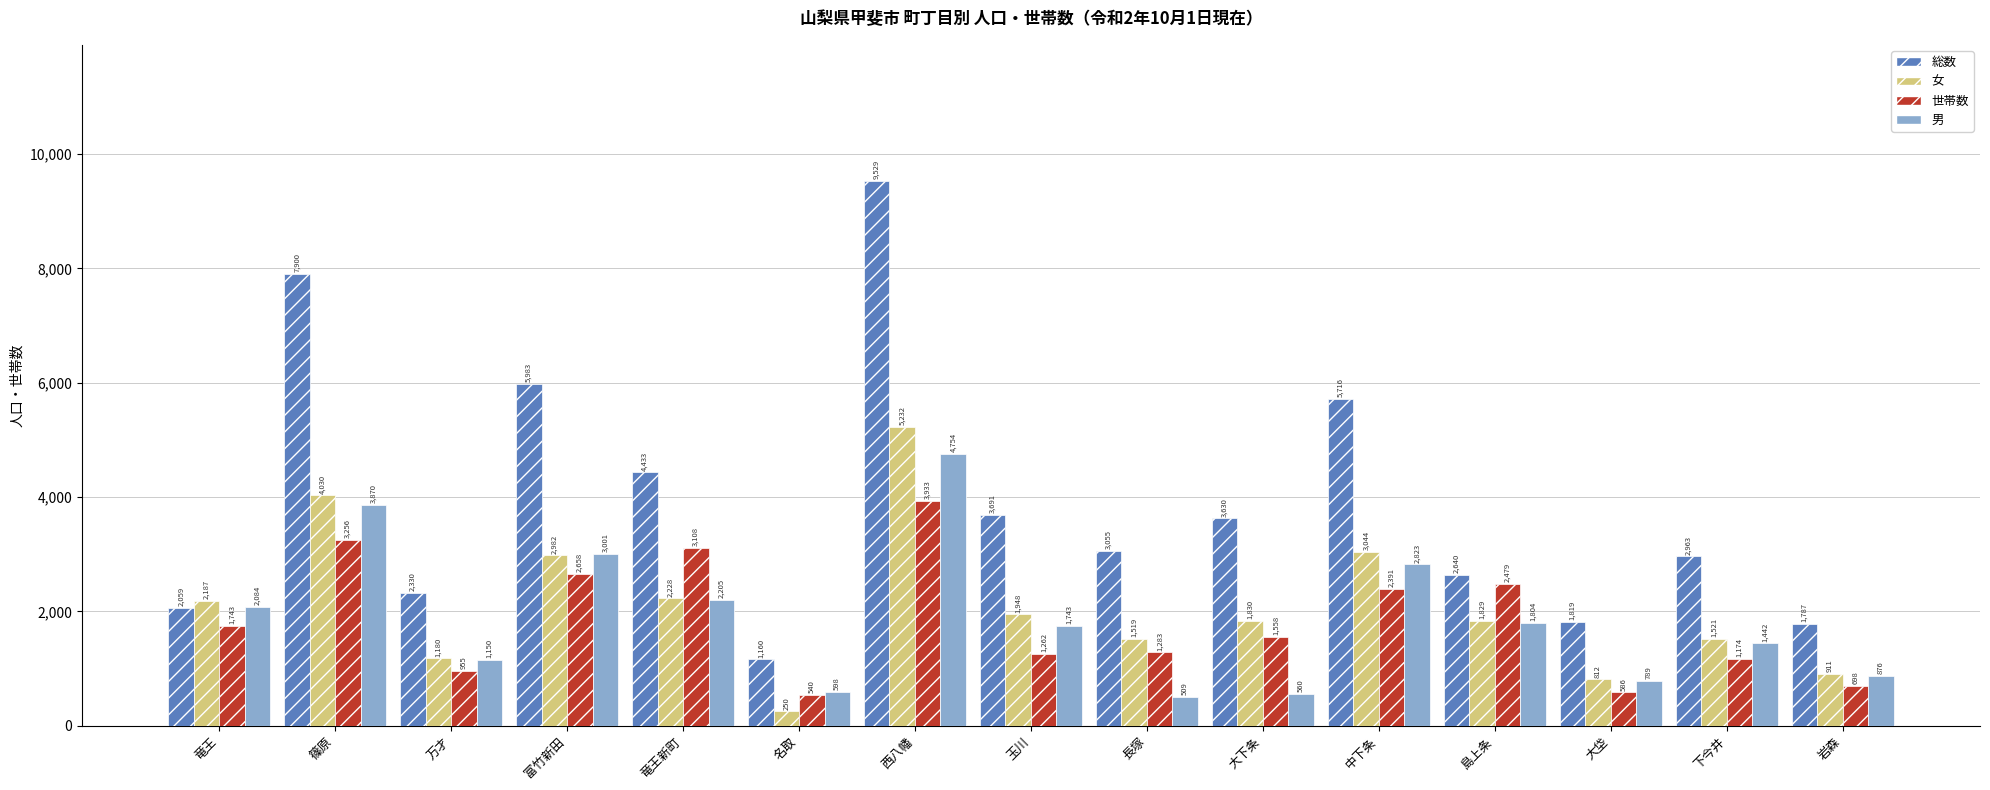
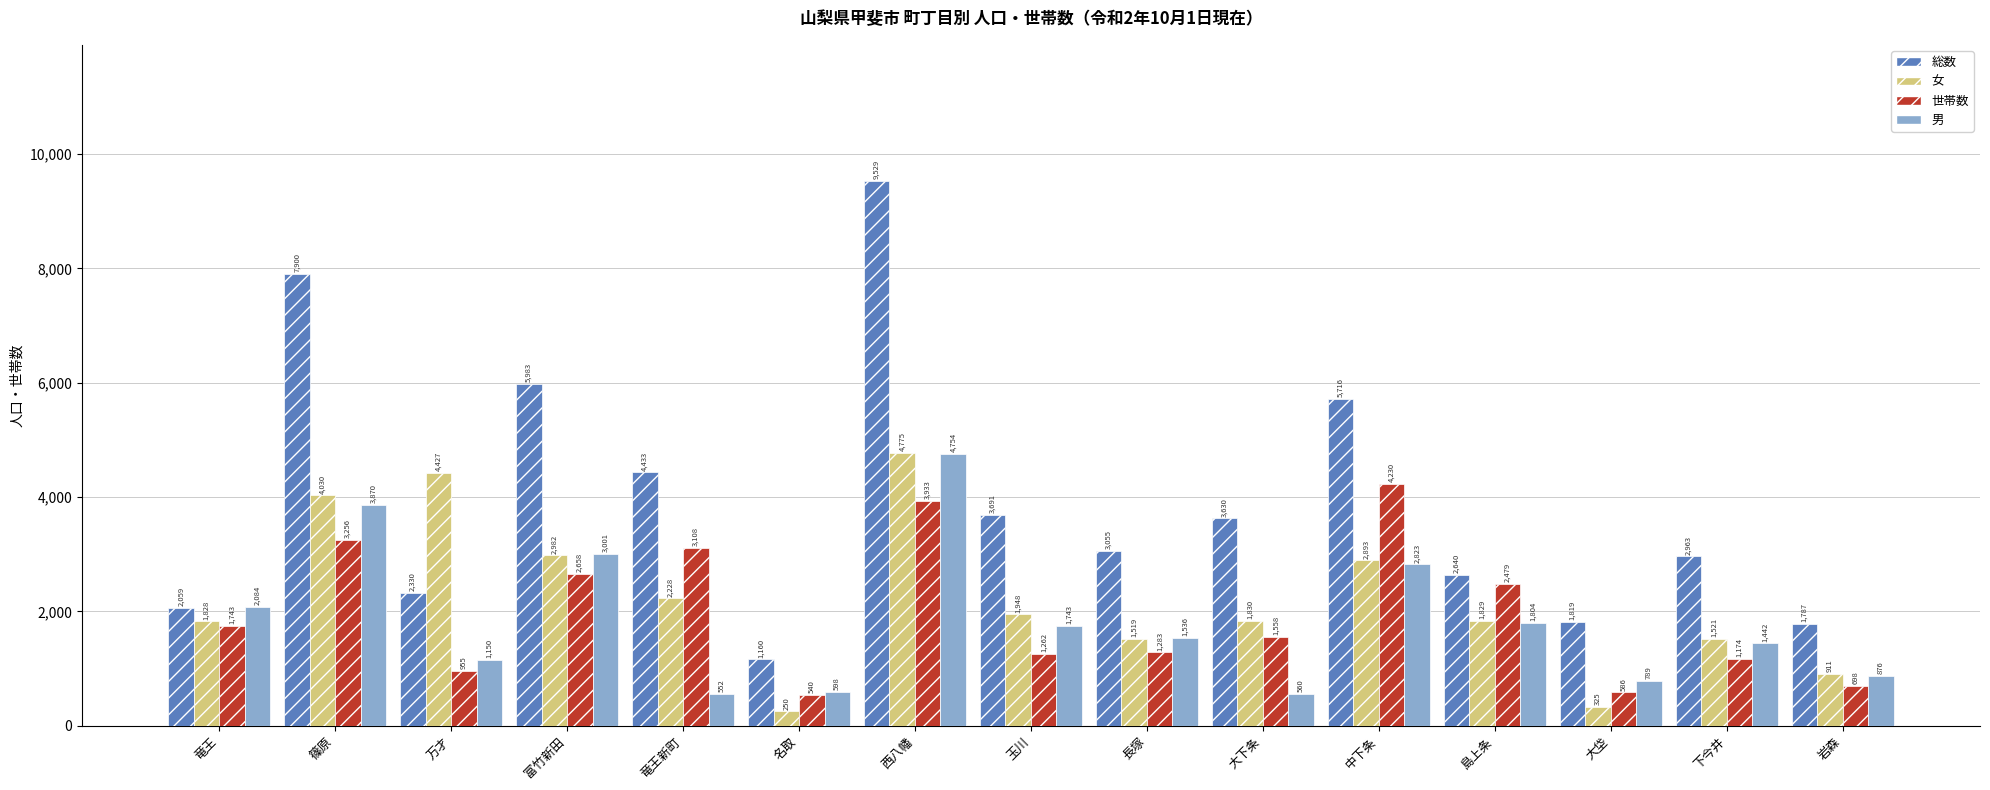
  {
    "総数": {
      "竜王": "2,059",
      "篠原": "7,900",
      "万才": "2,330",
      "富竹新田": "5,983",
      "竜王新町": "4,433",
      "名取": "1,160",
      "西八幡": "9,529",
      "玉川": "3,691",
      "長塚": "3,055",
      "大下条": "3,630",
      "中下条": "5,716",
      "島上条": "2,640",
      "大垈": "1,819",
      "下今井": "2,963",
      "岩森": "1,787"
    },
    "女": {
-     "竜王": "2,187",
+     "竜王": "1,828",
      "篠原": "4,030",
-     "万才": "1,180",
+     "万才": "4,427",
      "富竹新田": "2,982",
      "竜王新町": "2,228",
      "名取": "250",
-     "西八幡": "5,232",
+     "西八幡": "4,775",
      "玉川": "1,948",
      "長塚": "1,519",
      "大下条": "1,830",
-     "中下条": "3,044",
+     "中下条": "2,893",
      "島上条": "1,829",
-     "大垈": "812",
+     "大垈": "325",
      "下今井": "1,521",
      "岩森": "911"
    },
    "世帯数": {
      "竜王": "1,743",
      "篠原": "3,256",
      "万才": "955",
      "富竹新田": "2,658",
      "竜王新町": "3,108",
      "名取": "540",
      "西八幡": "3,933",
      "玉川": "1,262",
      "長塚": "1,283",
      "大下条": "1,558",
-     "中下条": "2,391",
+     "中下条": "4,230",
      "島上条": "2,479",
      "大垈": "586",
      "下今井": "1,174",
      "岩森": "698"
    },
    "男": {
      "竜王": "2,084",
      "篠原": "3,870",
      "万才": "1,150",
      "富竹新田": "3,001",
-     "竜王新町": "2,205",
+     "竜王新町": "552",
      "名取": "598",
      "西八幡": "4,754",
      "玉川": "1,743",
-     "長塚": "509",
+     "長塚": "1,536",
      "大下条": "560",
      "中下条": "2,823",
      "島上条": "1,804",
      "大垈": "789",
      "下今井": "1,442",
      "岩森": "876"
    }
  }
